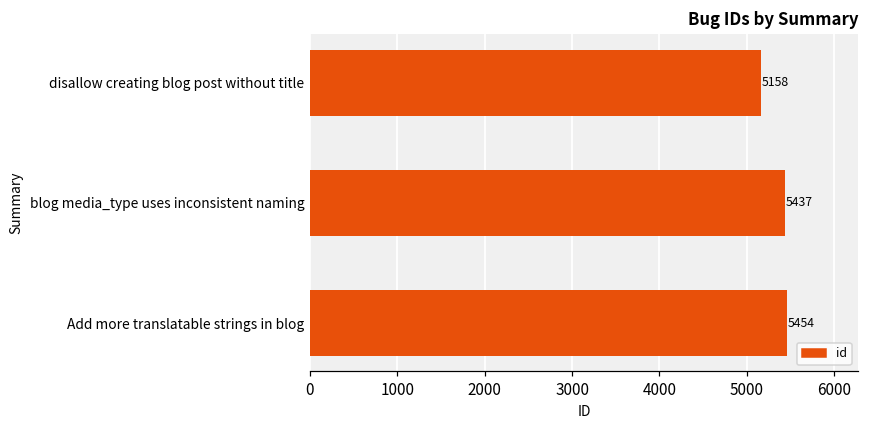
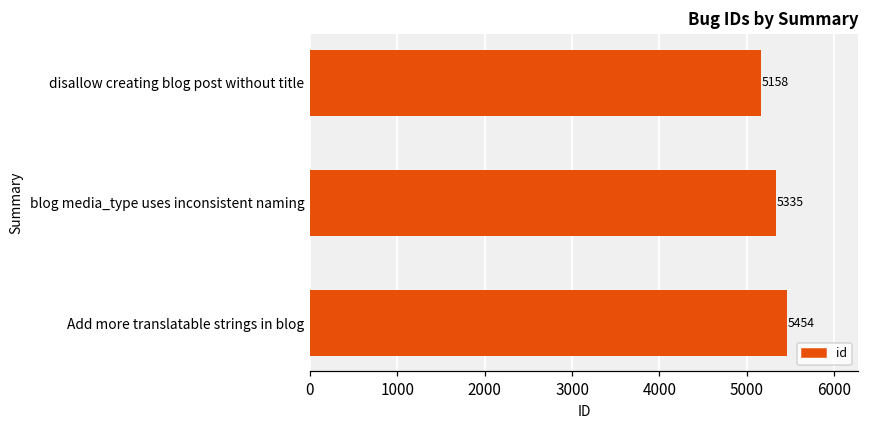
  {
    "disallow creating blog post without title": 5158,
-   "blog media_type uses inconsistent naming": 5437,
+   "blog media_type uses inconsistent naming": 5335,
    "Add more translatable strings in blog": 5454
  }
